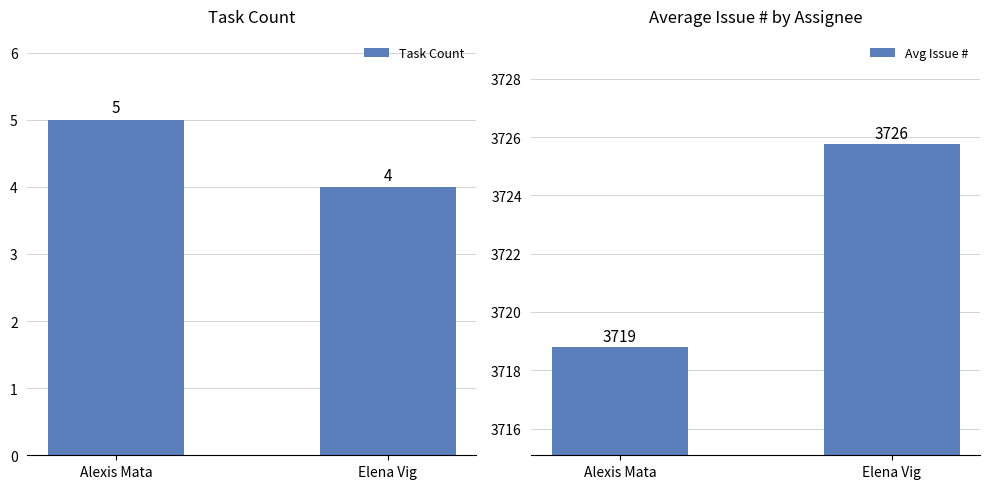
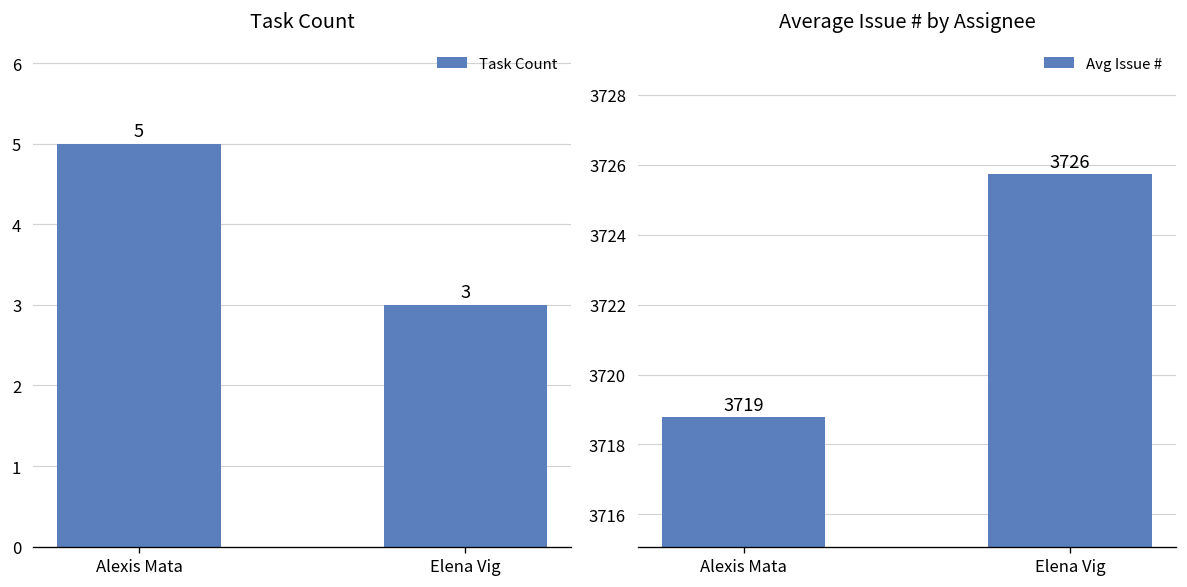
  {
    "Task Count": {
      "Alexis Mata": 5,
-     "Elena Vig": 4
+     "Elena Vig": 3
    },
    "Average Issue # by Assignee": {
      "Alexis Mata": 3719,
      "Elena Vig": 3726
    }
  }
